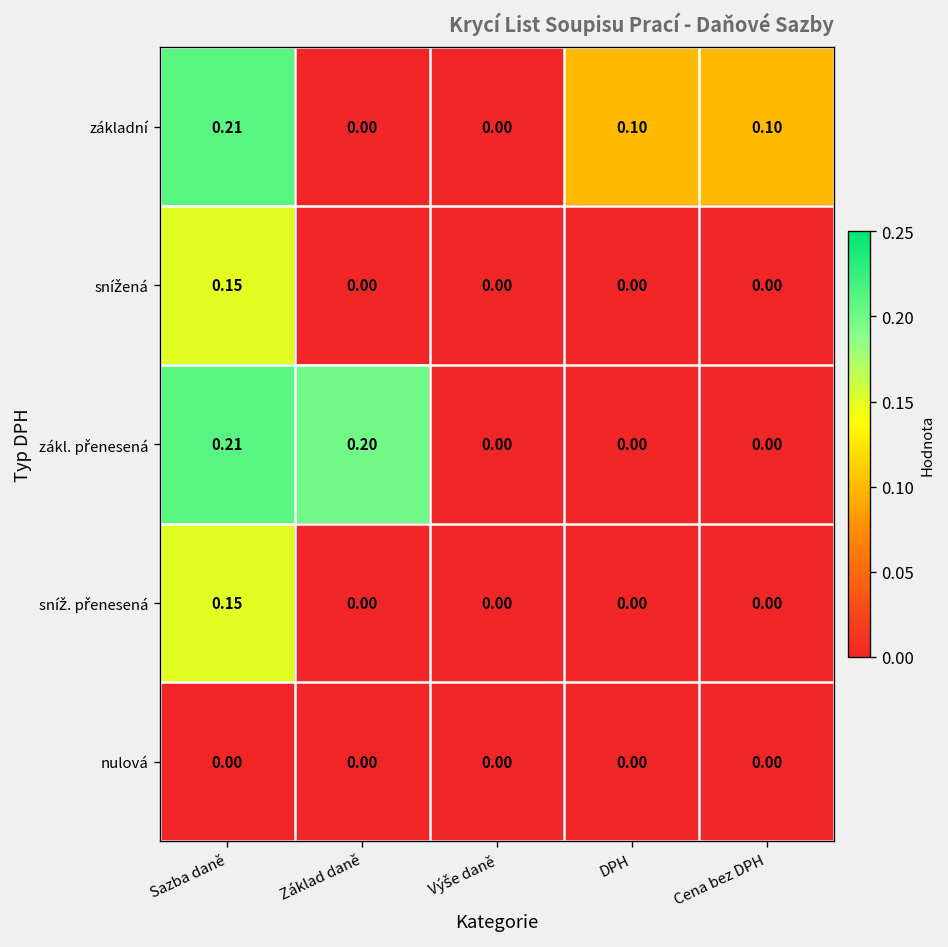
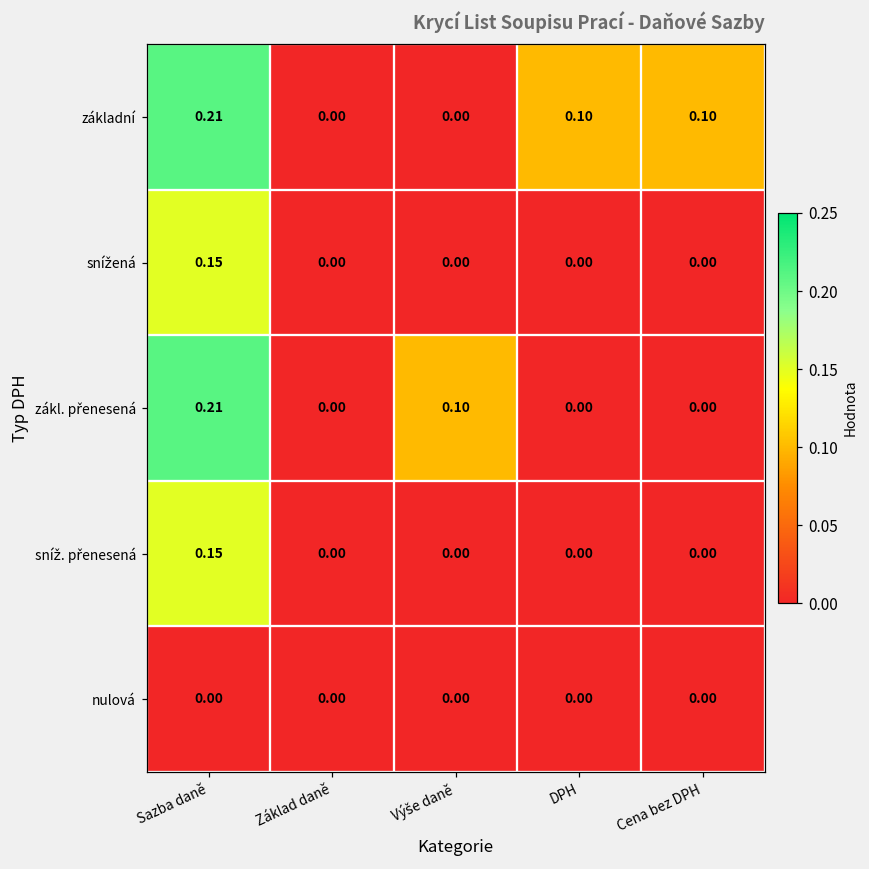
  {
    "základní": {
      "Sazba daně": 0.21,
      "Základ daně": 0.00,
      "Výše daně": 0.00,
      "DPH": 0.10,
      "Cena bez DPH": 0.10
    },
    "snížená": {
      "Sazba daně": 0.15,
      "Základ daně": 0.00,
      "Výše daně": 0.00,
      "DPH": 0.00,
      "Cena bez DPH": 0.00
    },
    "zákl. přenesená": {
      "Sazba daně": 0.21,
-     "Základ daně": 0.20,
-     "Výše daně": 0.00,
+     "Základ daně": 0.00,
+     "Výše daně": 0.10,
      "DPH": 0.00,
      "Cena bez DPH": 0.00
    },
    "sníž. přenesená": {
      "Sazba daně": 0.15,
      "Základ daně": 0.00,
      "Výše daně": 0.00,
      "DPH": 0.00,
      "Cena bez DPH": 0.00
    },
    "nulová": {
      "Sazba daně": 0.00,
      "Základ daně": 0.00,
      "Výše daně": 0.00,
      "DPH": 0.00,
      "Cena bez DPH": 0.00
    }
  }
